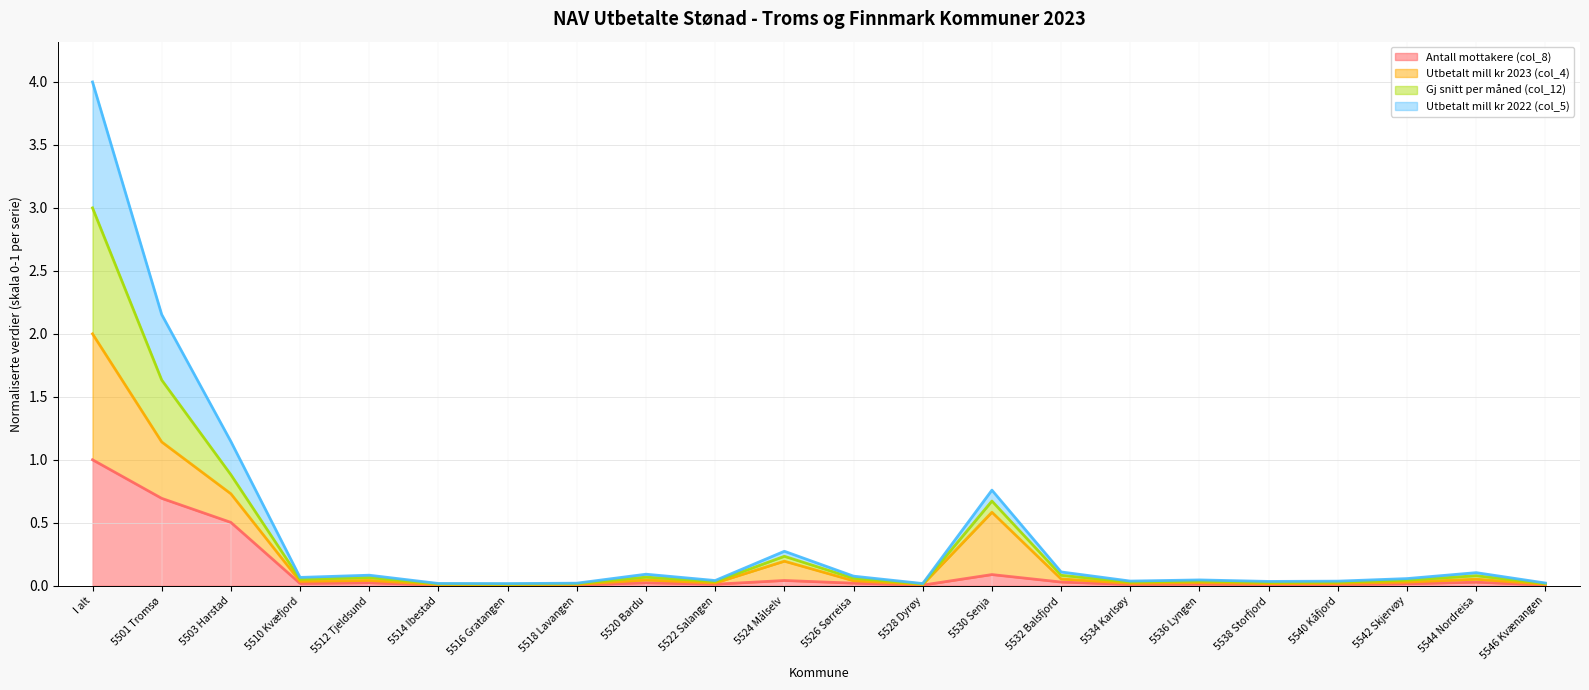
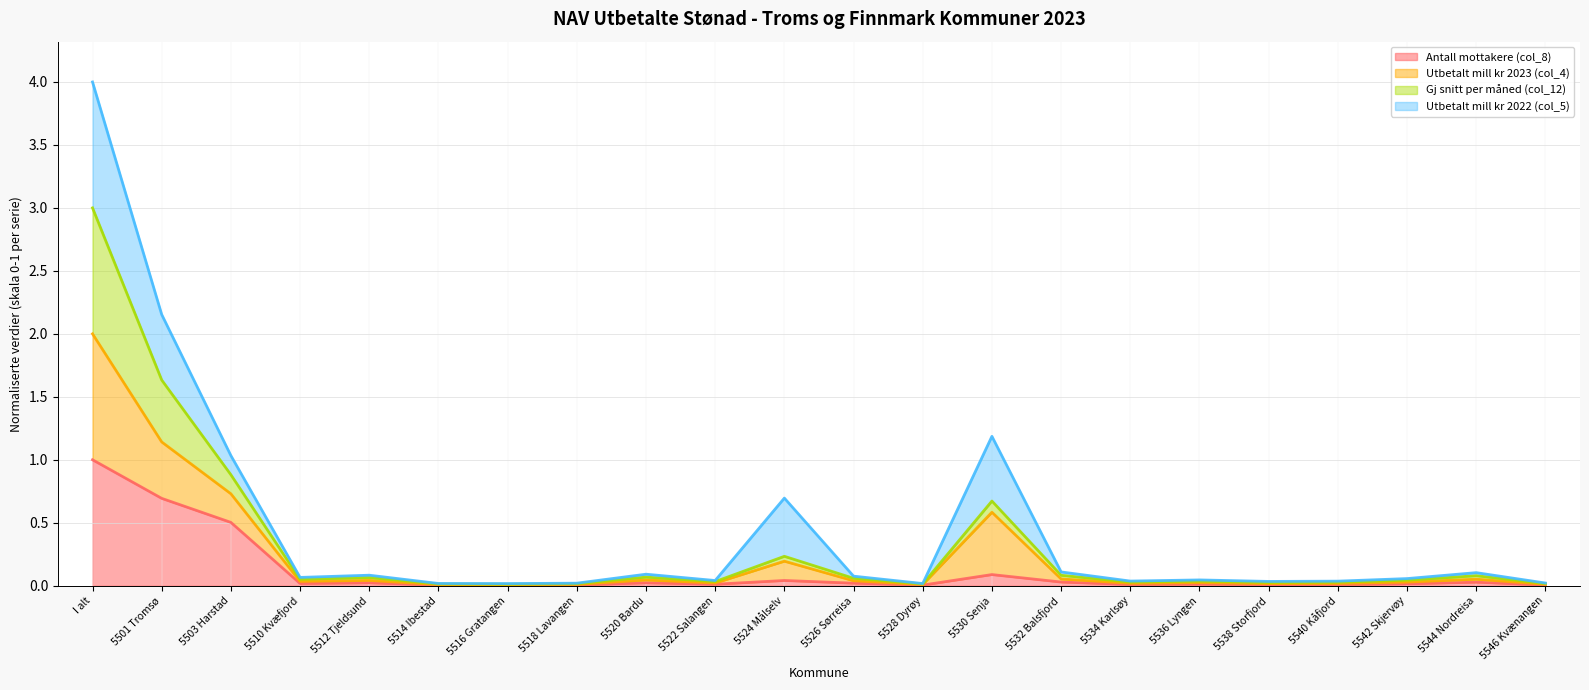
  {
    "Antall mottakere (col_8)": {
      "I alt": 1.00,
      "5501 Tromsø": 0.69,
      "5503 Harstad": 0.50,
      "5520 Bardu": 0.02,
      "5524 Målselv": 0.04,
      "5530 Senja": 0.09,
      "5532 Balsfjord": 0.03,
      "5544 Nordreisa": 0.03
    },
    "Utbetalt mill kr 2023 (col_4)": {
      "I alt": 1.00,
      "5501 Tromsø": 0.45,
      "5503 Harstad": 0.23,
      "5520 Bardu": 0.02,
      "5524 Målselv": 0.15,
      "5530 Senja": 0.49,
      "5532 Balsfjord": 0.02,
      "5544 Nordreisa": 0.02
    },
    "Gj snitt per måned (col_12)": {
      "I alt": 1.00,
      "5501 Tromsø": 0.49,
      "5503 Harstad": 0.15,
      "5520 Bardu": 0.02,
      "5524 Målselv": 0.04,
      "5530 Senja": 0.09,
      "5532 Balsfjord": 0.03,
      "5544 Nordreisa": 0.03
    },
    "Utbetalt mill kr 2022 (col_5)": {
      "I alt": 1.00,
      "5501 Tromsø": 0.52,
-     "5503 Harstad": 0.26,
+     "5503 Harstad": 0.15,
      "5520 Bardu": 0.02,
-     "5524 Målselv": 0.04,
-     "5530 Senja": 0.09,
+     "5524 Målselv": 0.46,
+     "5530 Senja": 0.51,
      "5532 Balsfjord": 0.03,
      "5544 Nordreisa": 0.02
    }
  }
